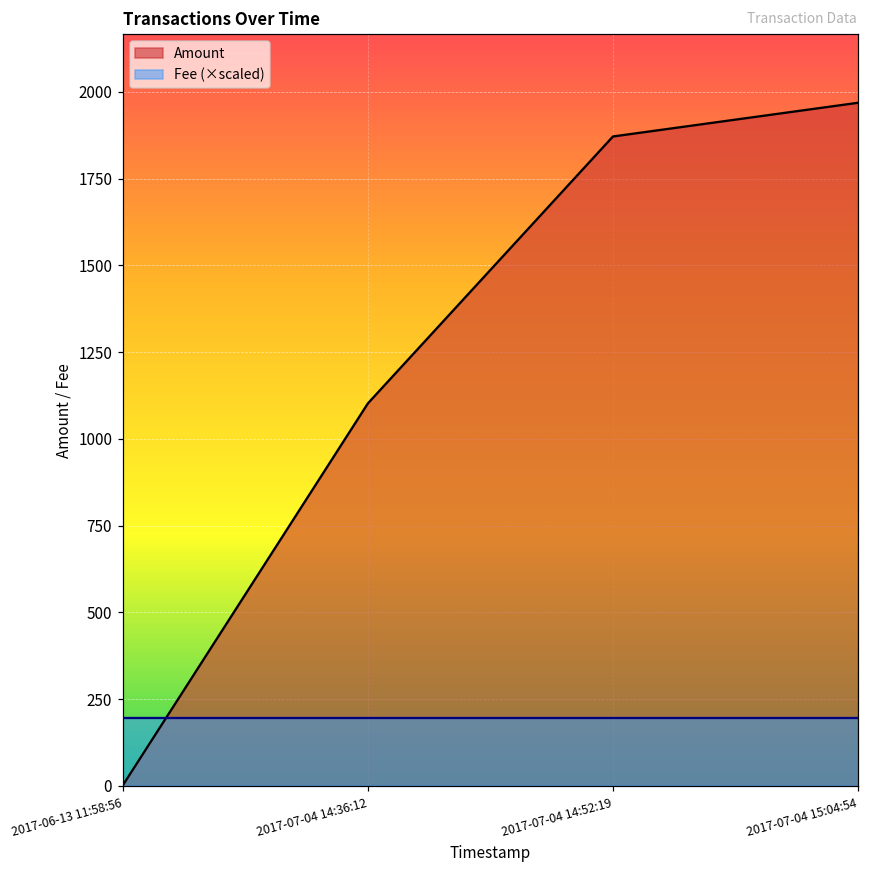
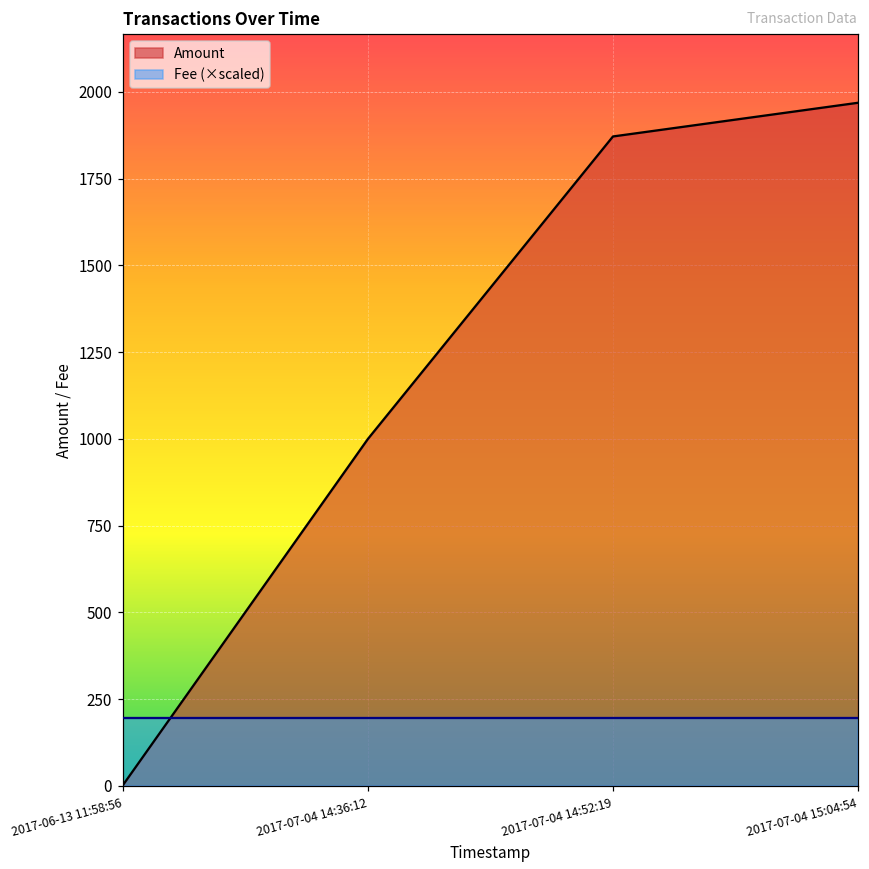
  {
    "Amount": {
      "2017-06-13 11:58:56": 0,
-     "2017-07-04 14:36:12": 1100,
+     "2017-07-04 14:36:12": 1000,
      "2017-07-04 14:52:19": 1870,
      "2017-07-04 15:04:54": 1970
    },
    "Fee (×scaled)": {
      "2017-06-13 11:58:56": 200,
      "2017-07-04 14:36:12": 200,
      "2017-07-04 14:52:19": 200,
      "2017-07-04 15:04:54": 200
    }
  }
